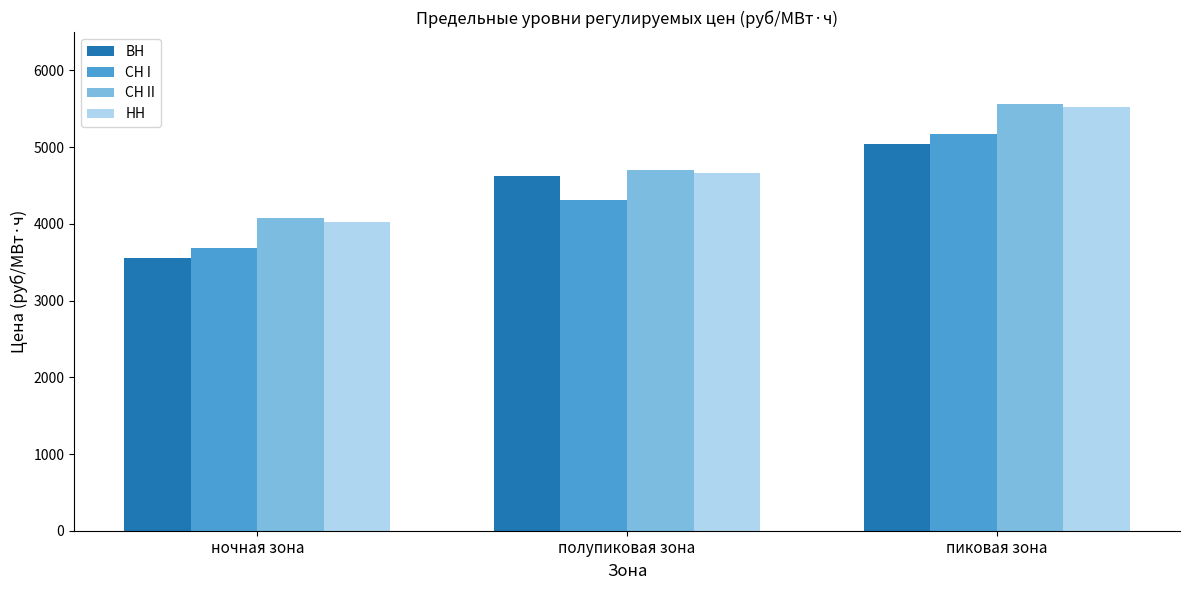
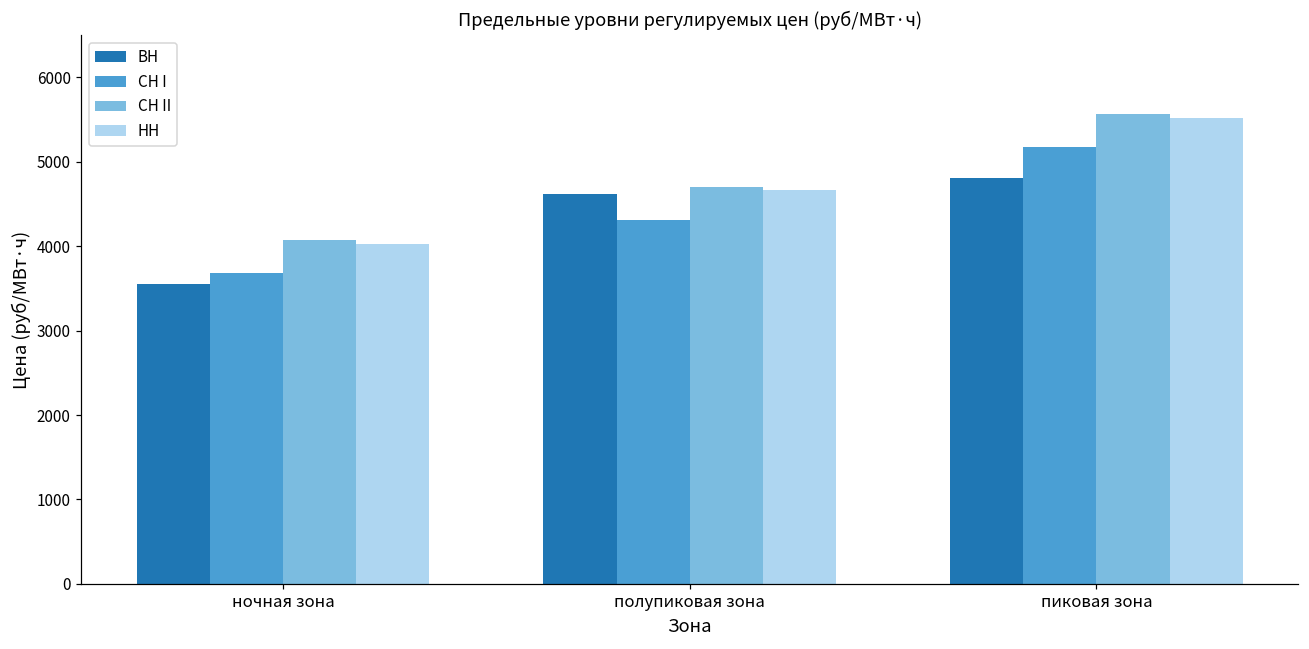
  {
    "ВН": {
      "ночная зона": 3600,
      "полупиковая зона": 4600,
-     "пиковая зона": 5000
+     "пиковая зона": 4800
    }
  }
